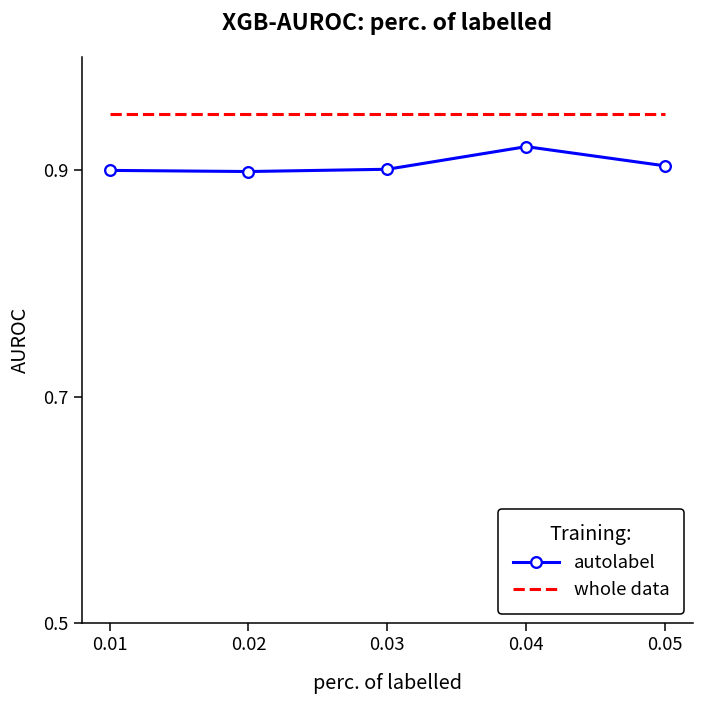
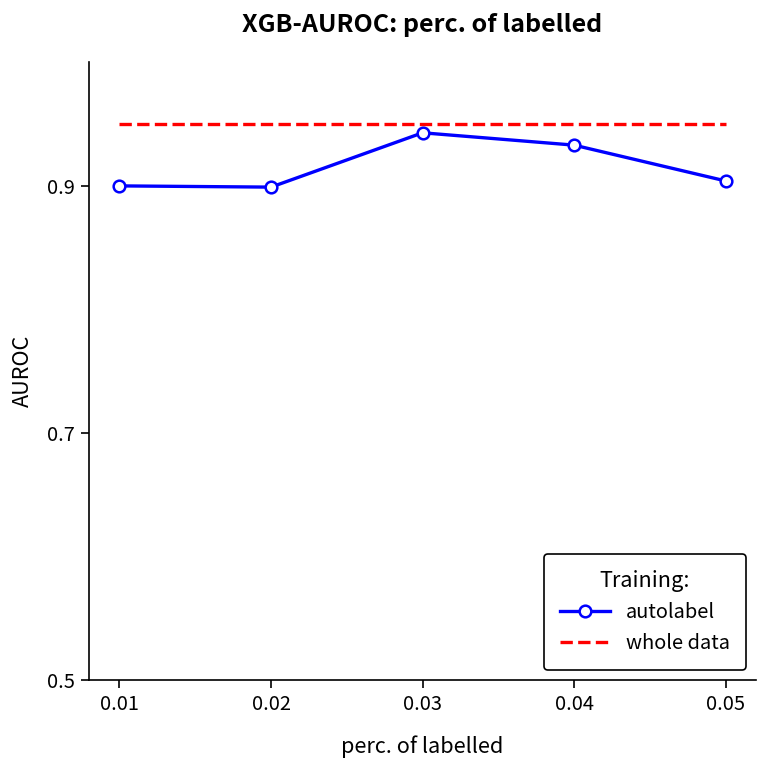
  {
    "autolabel": {
      "0.01": 0.900,
      "0.02": 0.899,
-     "0.03": 0.901,
-     "0.04": 0.921,
+     "0.03": 0.943,
+     "0.04": 0.933,
      "0.05": 0.904
    },
    "whole data": {
      "0.01": 0.950,
      "0.02": 0.950,
      "0.03": 0.950,
      "0.04": 0.950,
      "0.05": 0.950
    }
  }
